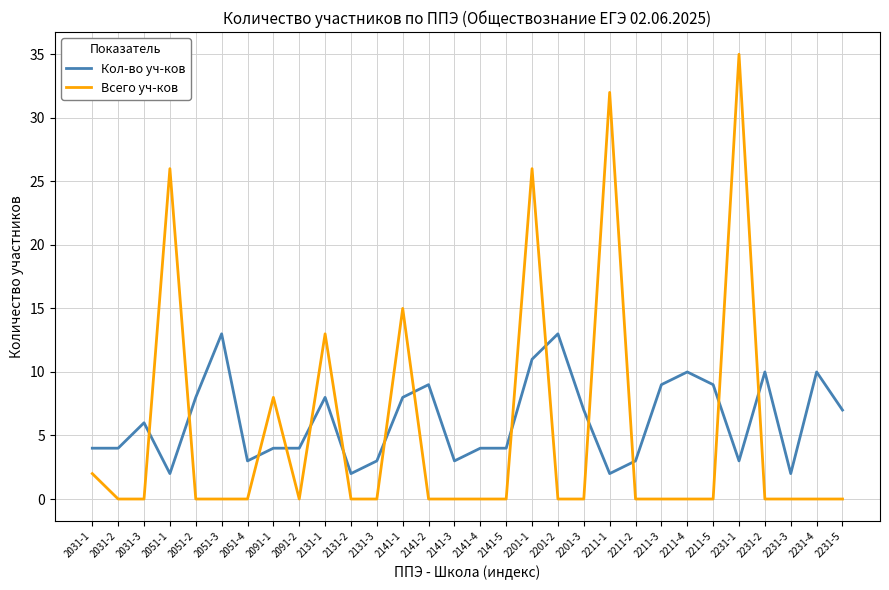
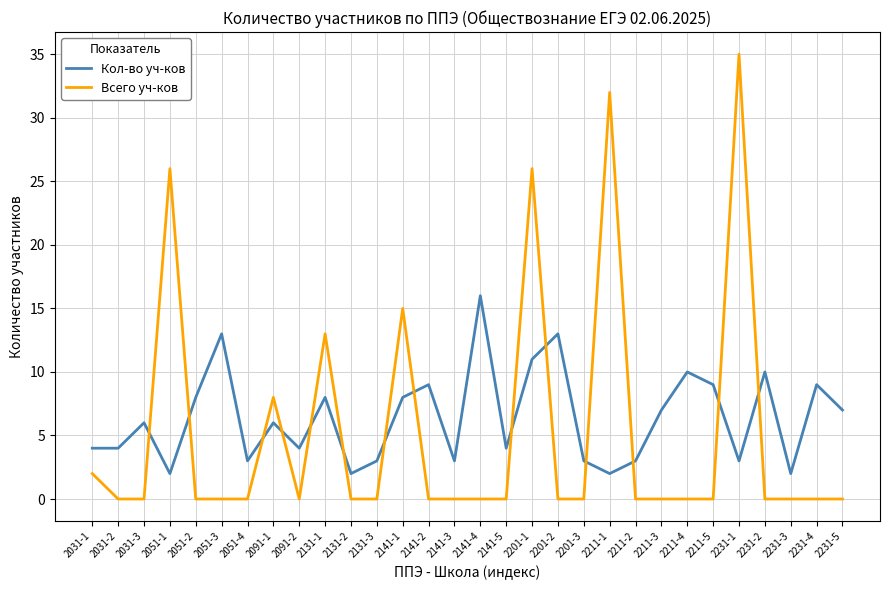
  {
    "Кол-во уч-ков": {
      "2031-1": 4,
      "2031-2": 4,
      "2031-3": 6,
      "2051-1": 2,
      "2051-2": 8,
      "2051-3": 13,
      "2051-4": 3,
-     "2091-1": 4,
+     "2091-1": 6,
      "2091-2": 4,
      "2131-1": 8,
      "2131-2": 2,
      "2131-3": 3,
      "2141-1": 8,
      "2141-2": 9,
      "2141-3": 3,
-     "2141-4": 4,
+     "2141-4": 16,
      "2141-5": 4,
      "2201-1": 11,
      "2201-2": 13,
-     "2201-3": 7,
+     "2201-3": 3,
      "2211-1": 2,
      "2211-2": 3,
-     "2211-3": 9,
+     "2211-3": 7,
      "2211-4": 10,
      "2211-5": 9,
      "2231-1": 3,
      "2231-2": 10,
      "2231-3": 2,
-     "2231-4": 10,
+     "2231-4": 9,
      "2231-5": 7
    },
    "Всего уч-ков": {
      "2031-1": 2,
      "2031-2": 0,
      "2031-3": 0,
      "2051-1": 26,
      "2051-2": 0,
      "2051-3": 0,
      "2051-4": 0,
      "2091-1": 8,
      "2091-2": 0,
      "2131-1": 13,
      "2131-2": 0,
      "2131-3": 0,
      "2141-1": 15,
      "2141-2": 0,
      "2141-3": 0,
      "2141-4": 0,
      "2141-5": 0,
      "2201-1": 26,
      "2201-2": 0,
      "2201-3": 0,
      "2211-1": 32,
      "2211-2": 0,
      "2211-3": 0,
      "2211-4": 0,
      "2211-5": 0,
      "2231-1": 35,
      "2231-2": 0,
      "2231-3": 0,
      "2231-4": 0,
      "2231-5": 0
    }
  }
